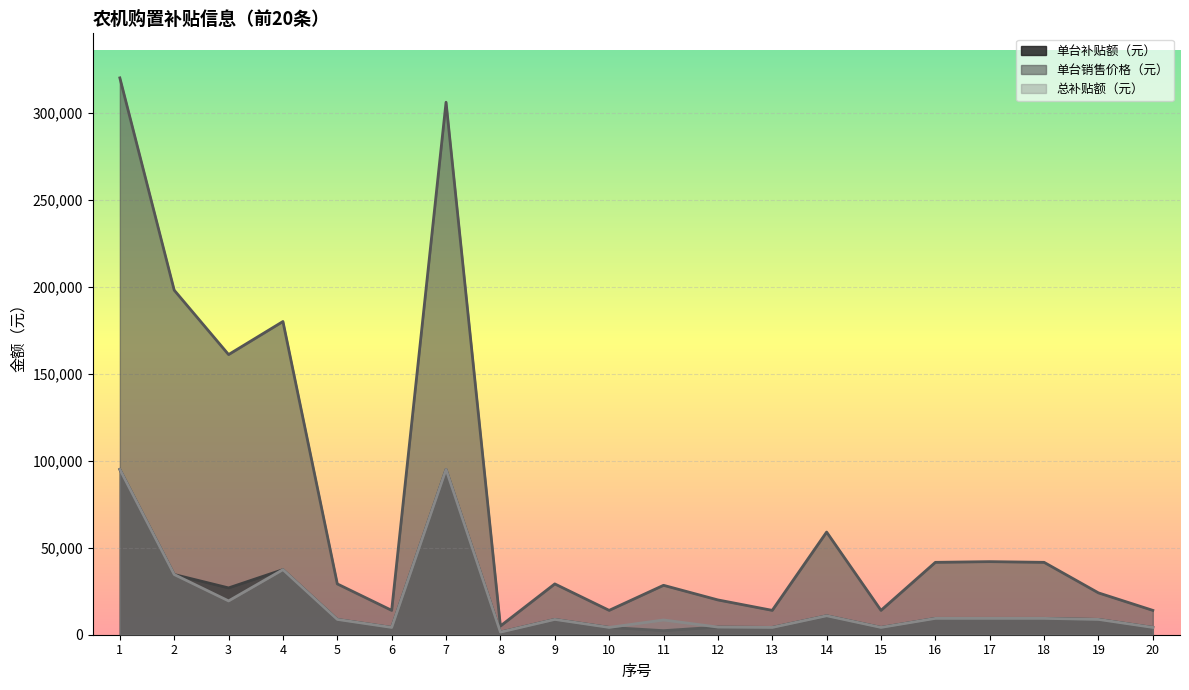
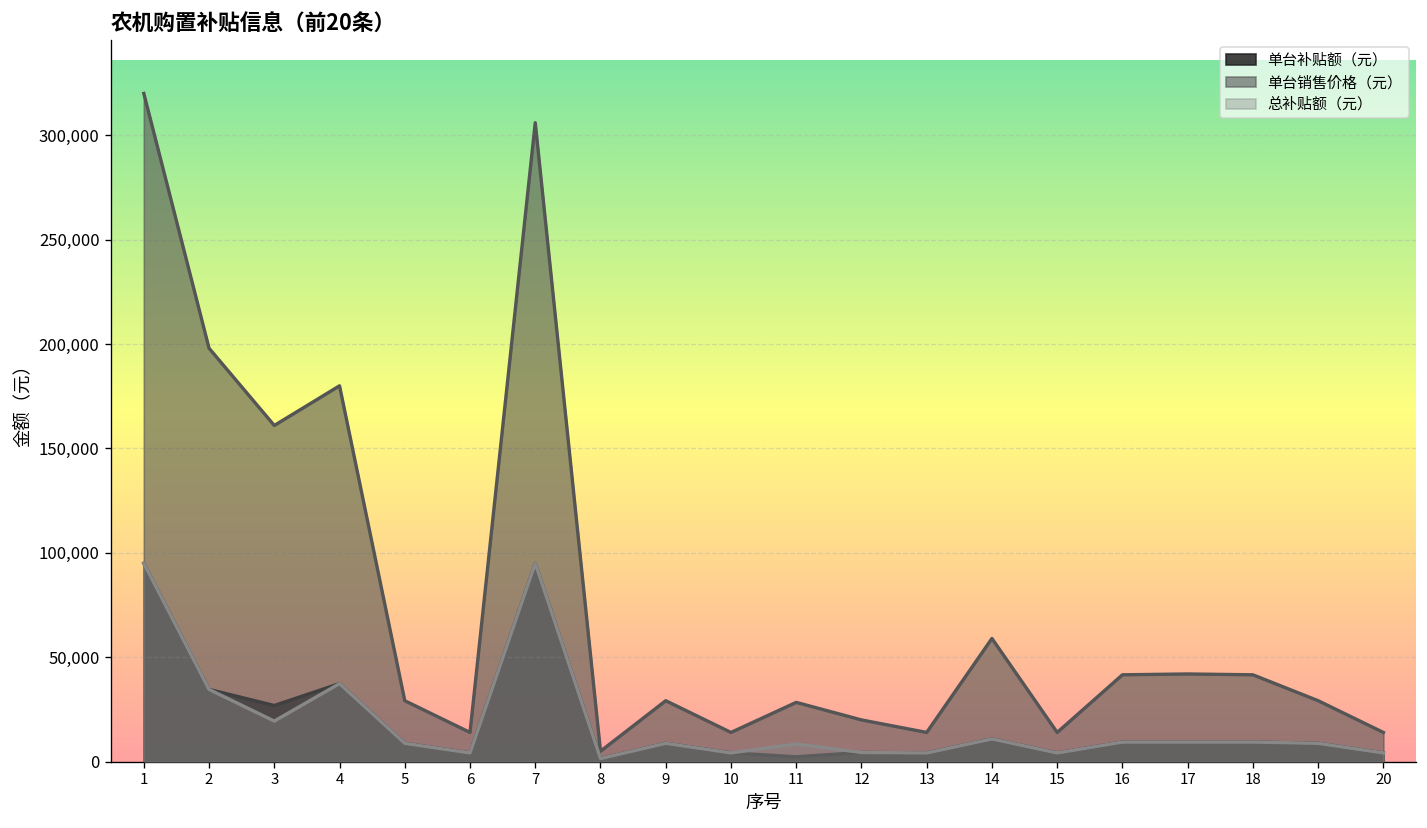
  {
    "单台补贴额（元）": {
      "3": "27,000",
      "11": "2,000"
    },
    "单台销售价格（元）": {
      "1": "320,000",
      "2": "198,000",
      "3": "161,000",
      "4": "180,000",
      "5": "29,000",
      "6": "14,000",
      "7": "306,000",
      "8": "5,000",
      "9": "29,000",
      "10": "14,000",
      "11": "28,000",
      "12": "20,000",
      "13": "14,000",
      "14": "59,000",
      "15": "14,000",
      "16": "42,000",
      "17": "42,000",
      "18": "42,000",
-     "19": "24,000",
+     "19": "29,000",
      "20": "14,000"
    },
    "总补贴额（元）": {
      "3": "19,000",
      "11": "8,000"
    }
  }
